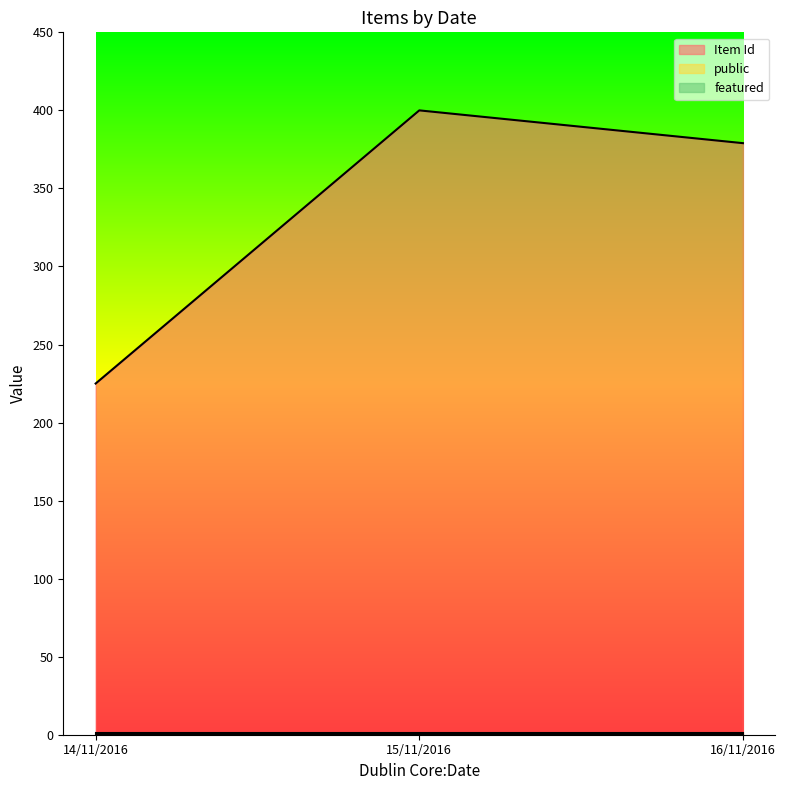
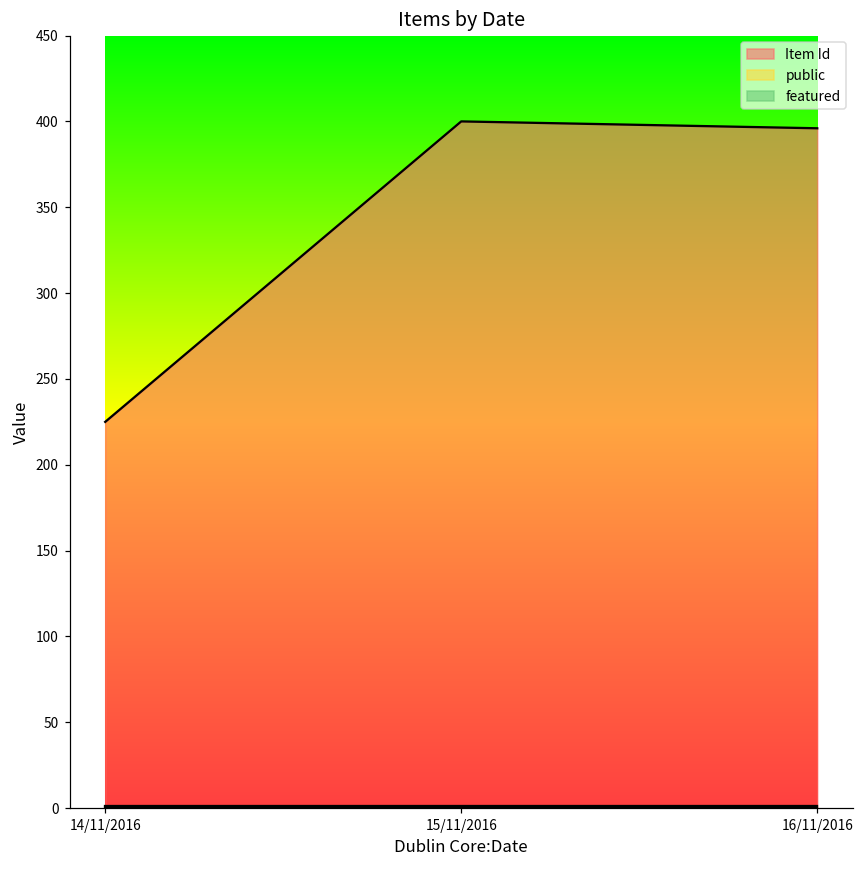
  {
    "Item Id": {
      "14/11/2016": 225,
      "15/11/2016": 400,
-     "16/11/2016": 379
+     "16/11/2016": 396
    }
  }
